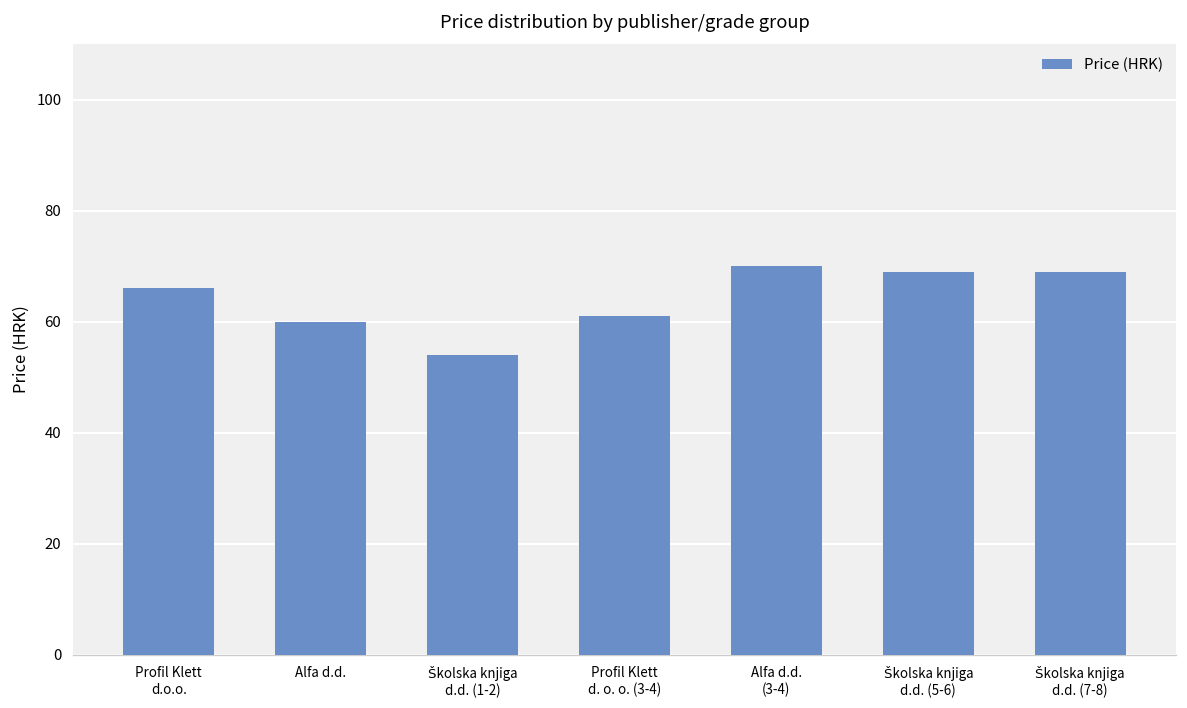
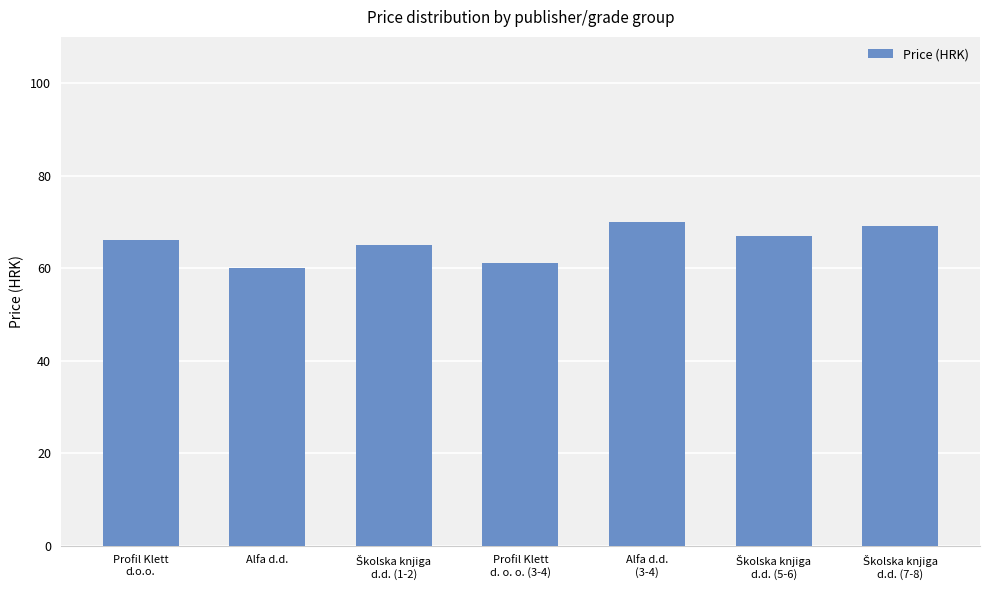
  {
    "Profil Klett d.o.o.": 66,
    "Alfa d.d.": 60,
-   "Školska knjiga d.d. (1-2)": 54,
+   "Školska knjiga d.d. (1-2)": 65,
    "Profil Klett d. o. o. (3-4)": 61,
    "Alfa d.d. (3-4)": 70,
-   "Školska knjiga d.d. (5-6)": 69,
+   "Školska knjiga d.d. (5-6)": 67,
    "Školska knjiga d.d. (7-8)": 69
  }
